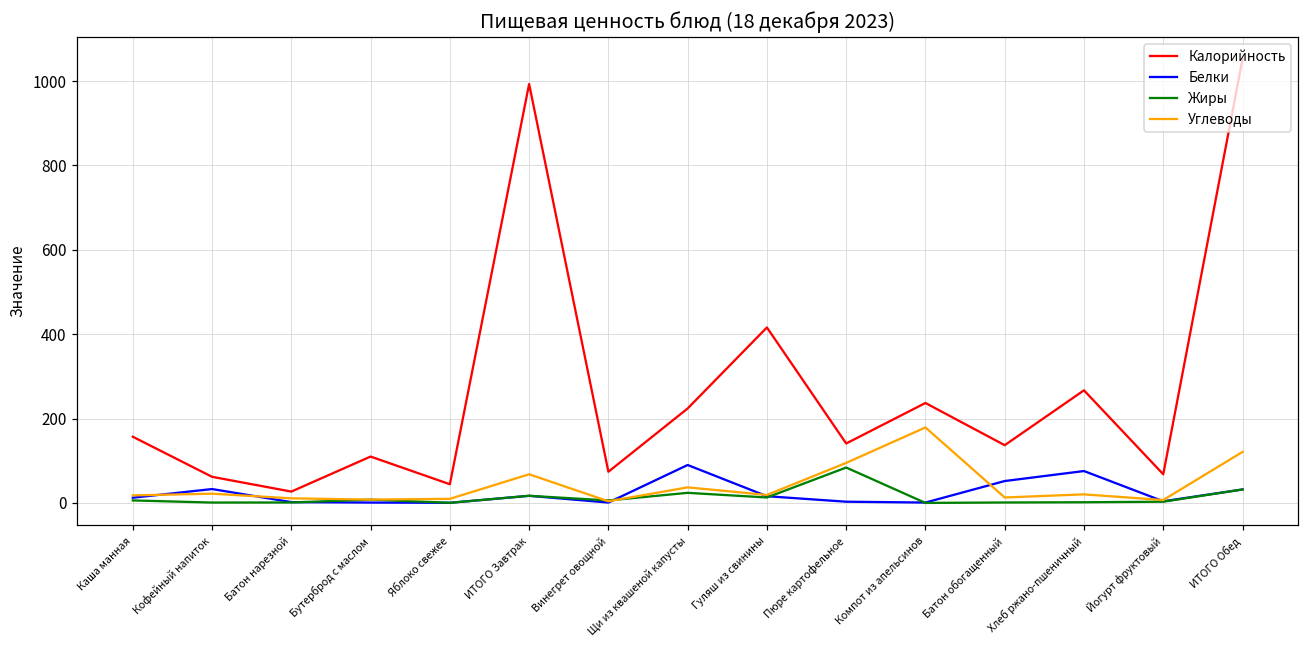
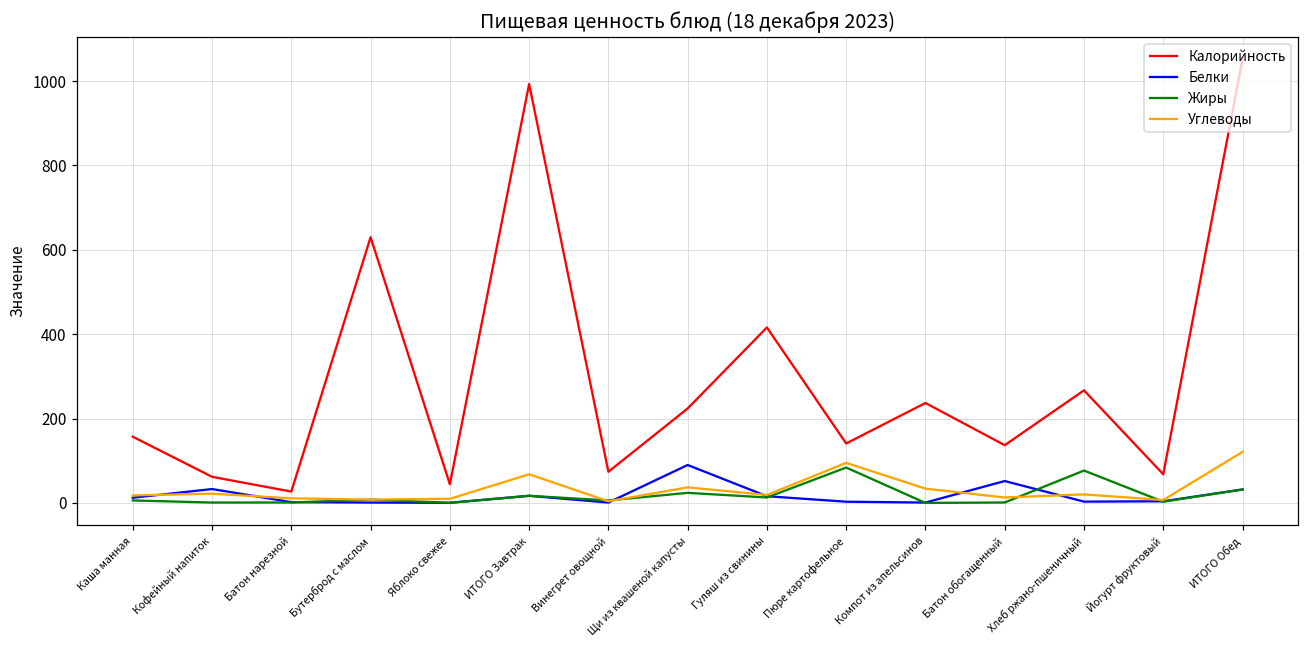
  {
    "Калорийность": {
      "Каша манная": 160,
      "Кофейный напиток": 60,
      "Батон нарезной": 30,
-     "Бутерброд с маслом": 110,
+     "Бутерброд с маслом": 630,
      "Яблоко свежее": 40,
      "ИТОГО Завтрак": 990,
      "Винегрет овощной": 70,
      "Щи из квашеной капусты": 220,
      "Гуляш из свинины": 420,
      "Пюре картофельное": 140,
      "Компот из апельсинов": 240,
      "Батон обогащенный": 140,
      "Хлеб ржано-пшеничный": 270,
      "Йогурт фруктовый": 70
    },
    "Белки": {
      "Кофейный напиток": 30,
      "Бутерброд с маслом": 0,
      "Щи из квашеной капусты": 90,
      "Пюре картофельное": 0,
      "Батон обогащенный": 50,
-     "Хлеб ржано-пшеничный": 80
+     "Хлеб ржано-пшеничный": 0
    },
    "Жиры": {
      "Кофейный напиток": 0,
      "Щи из квашеной капусты": 20,
      "Пюре картофельное": 80,
      "Батон обогащенный": 0,
-     "Хлеб ржано-пшеничный": 0
+     "Хлеб ржано-пшеничный": 80
    },
    "Углеводы": {
      "Кофейный напиток": 20,
      "Батон нарезной": 10,
      "Яблоко свежее": 10,
      "ИТОГО Завтрак": 70,
      "Щи из квашеной капусты": 40,
      "Пюре картофельное": 100,
-     "Компот из апельсинов": 180,
+     "Компот из апельсинов": 30,
      "Батон обогащенный": 10,
      "Хлеб ржано-пшеничный": 20,
      "ИТОГО Обед": 120
    }
  }
